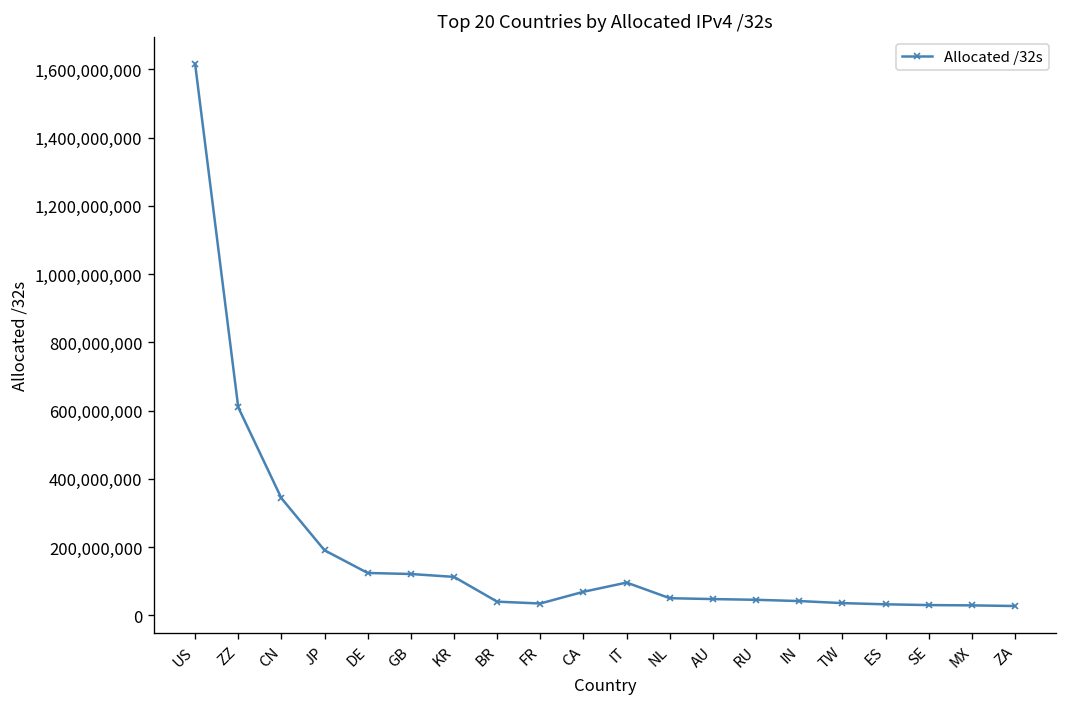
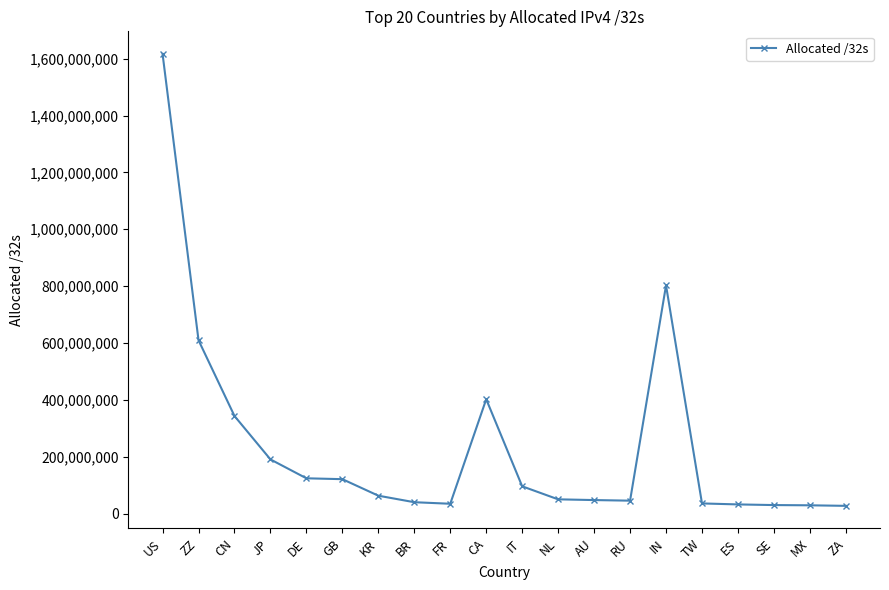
  {
    "US": "1,620,000,000",
    "ZZ": "610,000,000",
    "CN": "340,000,000",
    "JP": "190,000,000",
    "DE": "120,000,000",
    "GB": "120,000,000",
-   "KR": "110,000,000",
+   "KR": "60,000,000",
    "BR": "40,000,000",
    "FR": "30,000,000",
-   "CA": "70,000,000",
+   "CA": "400,000,000",
    "IT": "100,000,000",
    "NL": "50,000,000",
    "AU": "50,000,000",
    "RU": "50,000,000",
-   "IN": "40,000,000",
+   "IN": "800,000,000",
    "TW": "40,000,000",
    "ES": "30,000,000",
    "SE": "30,000,000",
    "MX": "30,000,000",
    "ZA": "30,000,000"
  }
